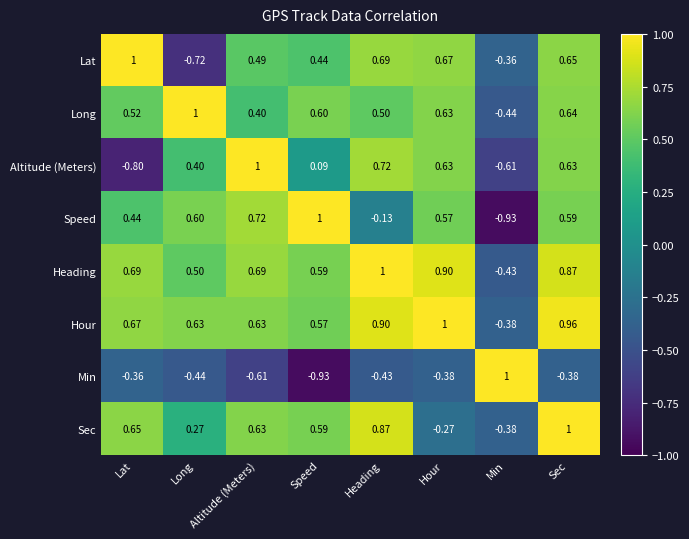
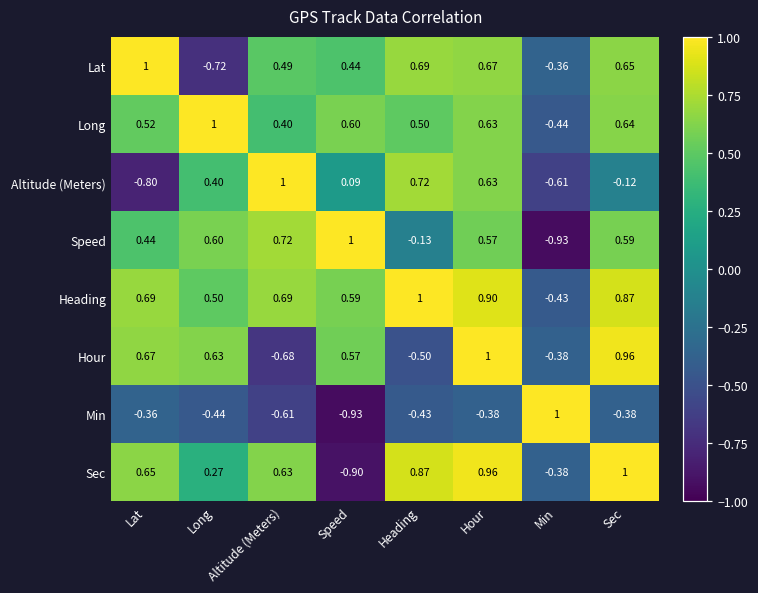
  {
    "Lat": {
      "Lat": 1,
      "Long": -0.72,
      "Altitude (Meters)": 0.49,
      "Speed": 0.44,
      "Heading": 0.69,
      "Hour": 0.67,
      "Min": -0.36,
      "Sec": 0.65
    },
    "Long": {
      "Lat": 0.52,
      "Long": 1,
      "Altitude (Meters)": 0.40,
      "Speed": 0.60,
      "Heading": 0.50,
      "Hour": 0.63,
      "Min": -0.44,
      "Sec": 0.64
    },
    "Altitude (Meters)": {
      "Lat": -0.80,
      "Long": 0.40,
      "Altitude (Meters)": 1,
      "Speed": 0.09,
      "Heading": 0.72,
      "Hour": 0.63,
      "Min": -0.61,
-     "Sec": 0.63
+     "Sec": -0.12
    },
    "Speed": {
      "Lat": 0.44,
      "Long": 0.60,
      "Altitude (Meters)": 0.72,
      "Speed": 1,
      "Heading": -0.13,
      "Hour": 0.57,
      "Min": -0.93,
      "Sec": 0.59
    },
    "Heading": {
      "Lat": 0.69,
      "Long": 0.50,
      "Altitude (Meters)": 0.69,
      "Speed": 0.59,
      "Heading": 1,
      "Hour": 0.90,
      "Min": -0.43,
      "Sec": 0.87
    },
    "Hour": {
      "Lat": 0.67,
      "Long": 0.63,
-     "Altitude (Meters)": 0.63,
+     "Altitude (Meters)": -0.68,
      "Speed": 0.57,
-     "Heading": 0.90,
+     "Heading": -0.50,
      "Hour": 1,
      "Min": -0.38,
      "Sec": 0.96
    },
    "Min": {
      "Lat": -0.36,
      "Long": -0.44,
      "Altitude (Meters)": -0.61,
      "Speed": -0.93,
      "Heading": -0.43,
      "Hour": -0.38,
      "Min": 1,
      "Sec": -0.38
    },
    "Sec": {
      "Lat": 0.65,
      "Long": 0.27,
      "Altitude (Meters)": 0.63,
-     "Speed": 0.59,
+     "Speed": -0.90,
      "Heading": 0.87,
-     "Hour": -0.27,
+     "Hour": 0.96,
      "Min": -0.38,
      "Sec": 1
    }
  }
